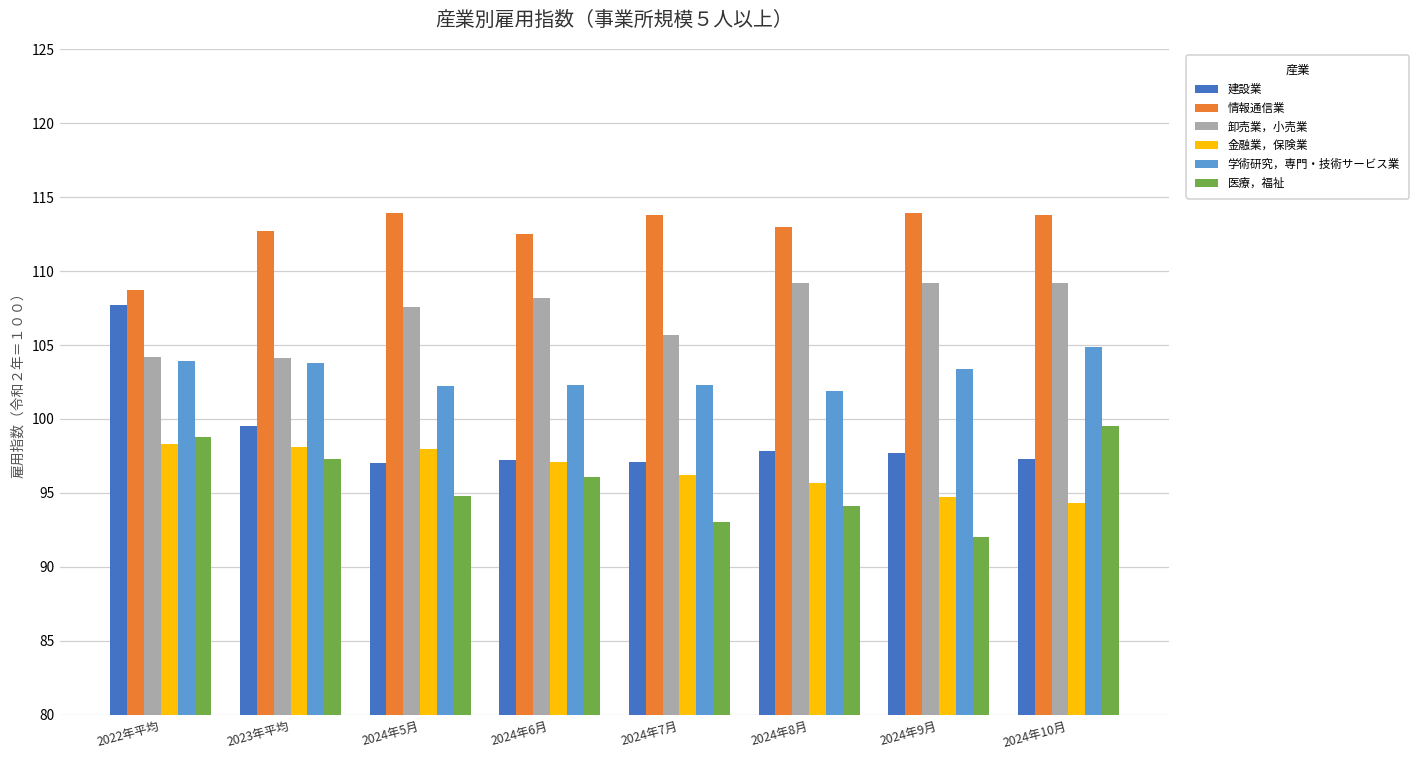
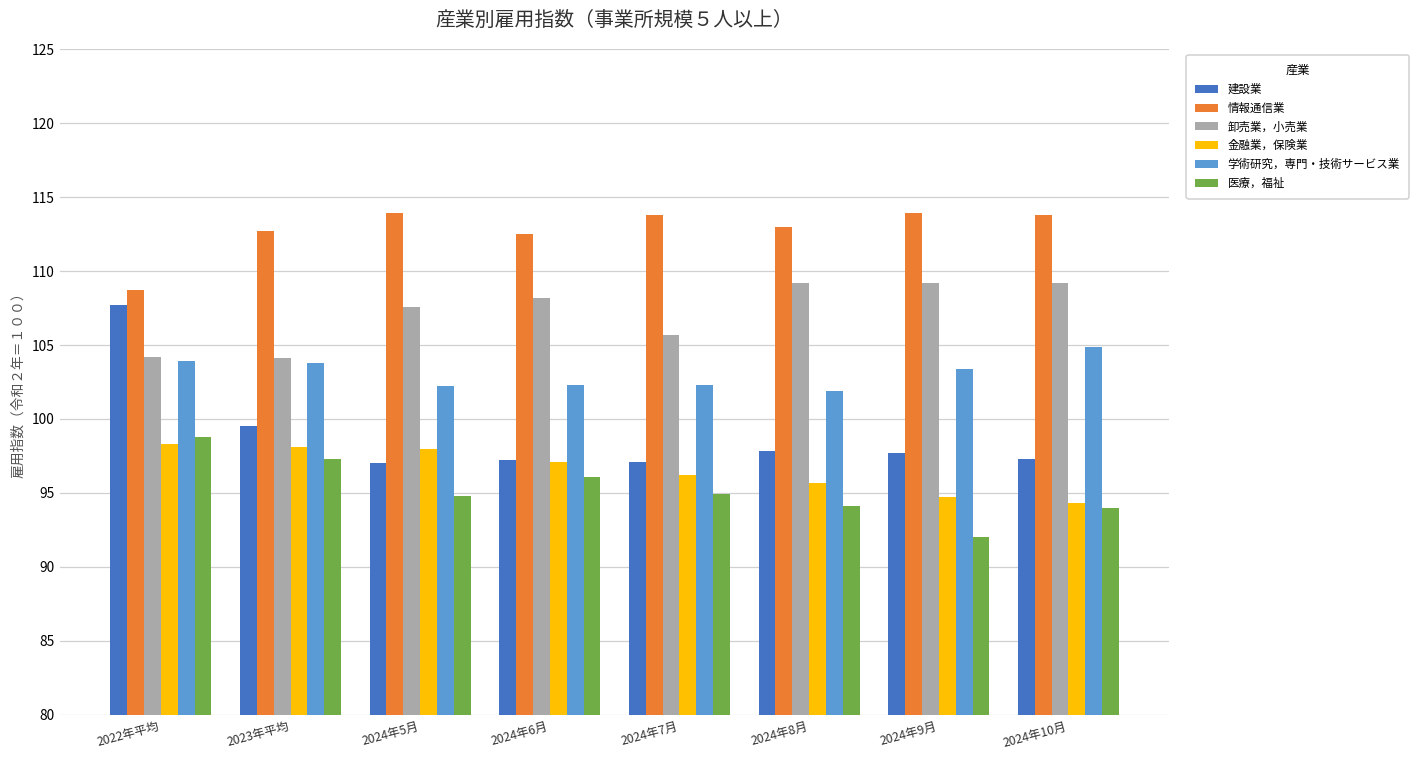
  {
    "情報通信業": {
      "2022年平均": 108.7,
      "2023年平均": 112.7,
      "2024年5月": 113.9,
      "2024年6月": 112.5,
      "2024年7月": 113.8,
      "2024年8月": 113.0,
      "2024年9月": 113.9,
      "2024年10月": 113.8
    },
    "卸売業，小売業": {
      "2022年平均": 104.2,
      "2023年平均": 104.1,
      "2024年5月": 107.6,
      "2024年6月": 108.2,
      "2024年7月": 105.7,
      "2024年8月": 109.2,
      "2024年9月": 109.2,
      "2024年10月": 109.2
    },
    "金融業，保険業": {
      "2022年平均": 98.3,
      "2023年平均": 98.1,
      "2024年5月": 98.0,
      "2024年6月": 97.1,
      "2024年7月": 96.2,
      "2024年8月": 95.7,
      "2024年9月": 94.7,
      "2024年10月": 94.3
    },
    "医療，福祉": {
      "2022年平均": 98.8,
      "2023年平均": 97.3,
      "2024年5月": 94.8,
      "2024年6月": 96.1,
-     "2024年7月": 93.0,
+     "2024年7月": 94.9,
      "2024年8月": 94.1,
      "2024年9月": 92.0,
-     "2024年10月": 99.5
+     "2024年10月": 94.0
    }
  }
